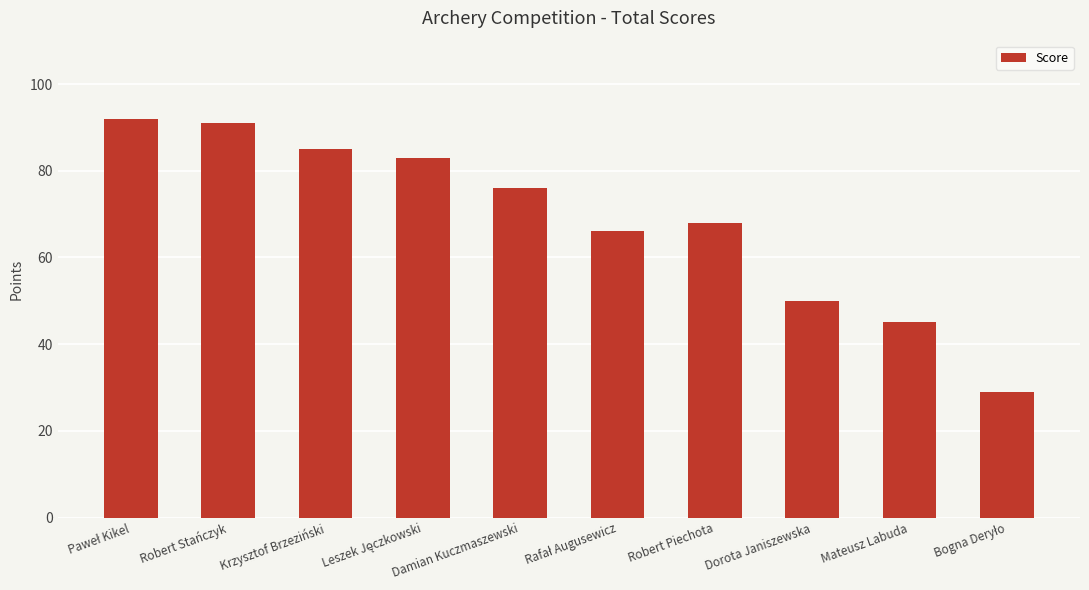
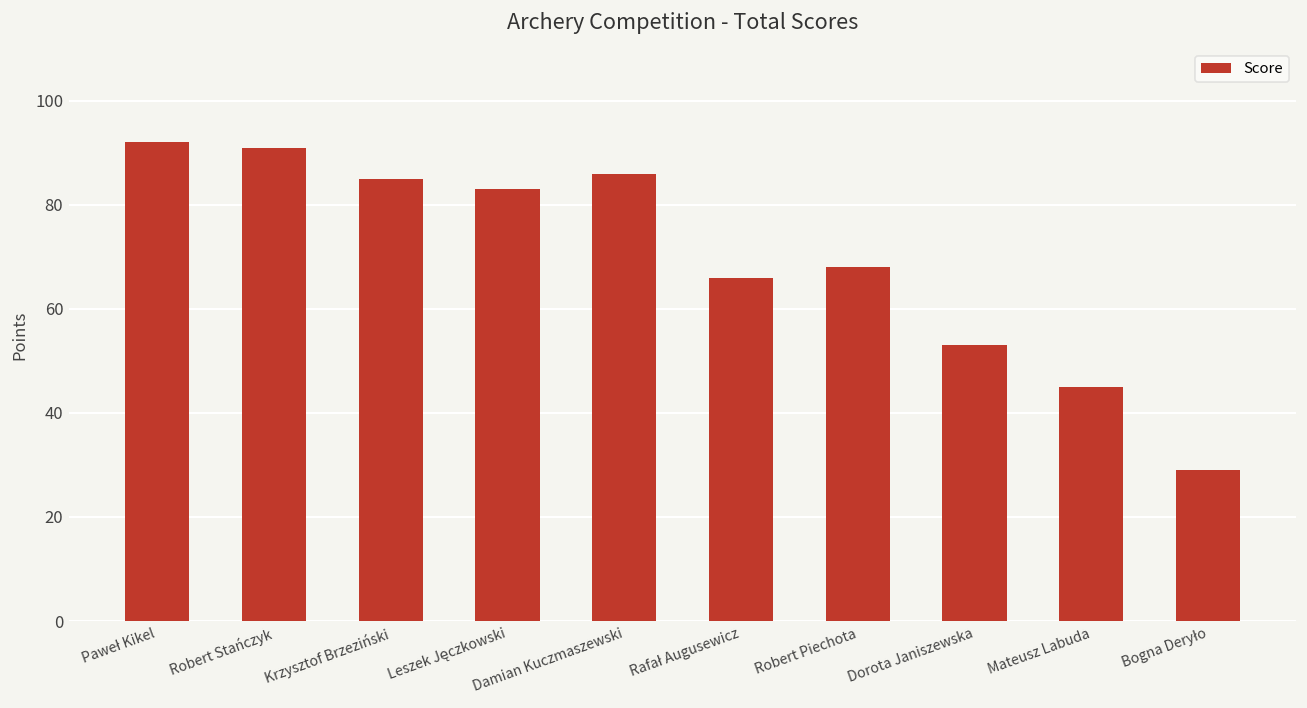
  {
    "Paweł Kikel": 92,
    "Robert Stańczyk": 91,
    "Krzysztof Brzeziński": 85,
    "Leszek Jęczkowski": 83,
-   "Damian Kuczmaszewski": 76,
+   "Damian Kuczmaszewski": 86,
    "Rafał Augusewicz": 66,
    "Robert Piechota": 68,
-   "Dorota Janiszewska": 50,
+   "Dorota Janiszewska": 53,
    "Mateusz Labuda": 45,
    "Bogna Deryło": 29
  }
